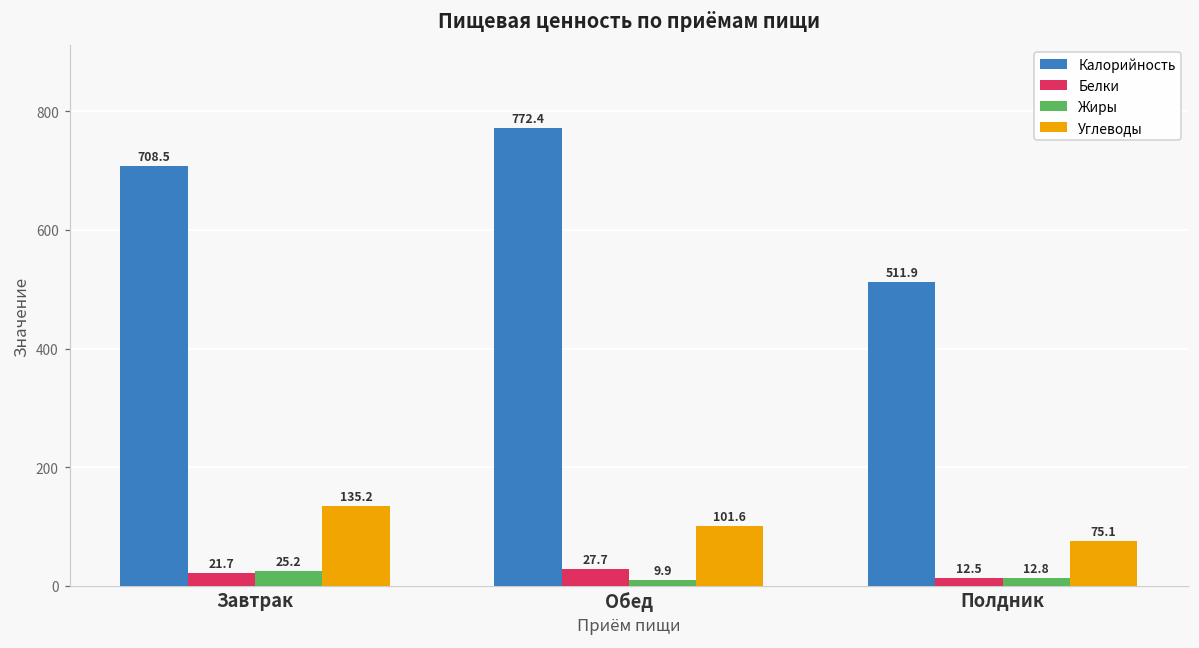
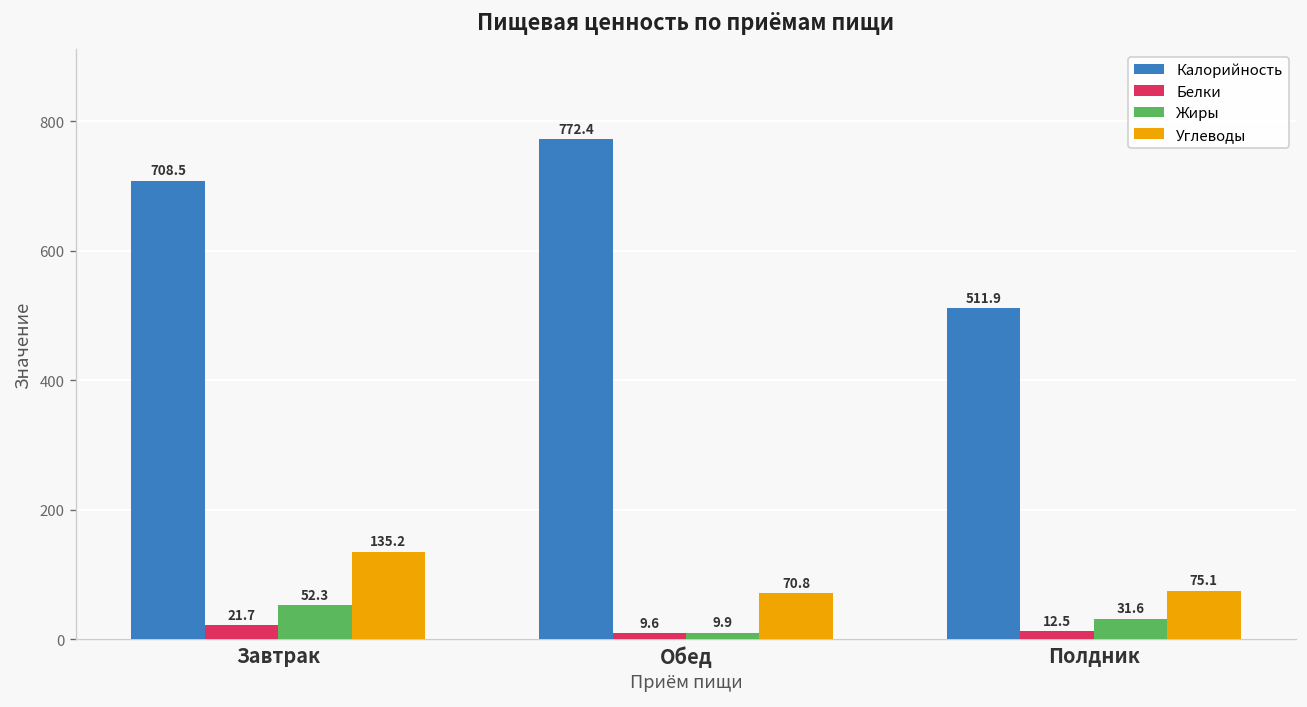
  {
    "Калорийность": {
      "Завтрак": 708.5,
      "Обед": 772.4,
      "Полдник": 511.9
    },
    "Белки": {
      "Завтрак": 21.7,
-     "Обед": 27.7,
+     "Обед": 9.6,
      "Полдник": 12.5
    },
    "Жиры": {
-     "Завтрак": 25.2,
+     "Завтрак": 52.3,
      "Обед": 9.9,
-     "Полдник": 12.8
+     "Полдник": 31.6
    },
    "Углеводы": {
      "Завтрак": 135.2,
-     "Обед": 101.6,
+     "Обед": 70.8,
      "Полдник": 75.1
    }
  }
